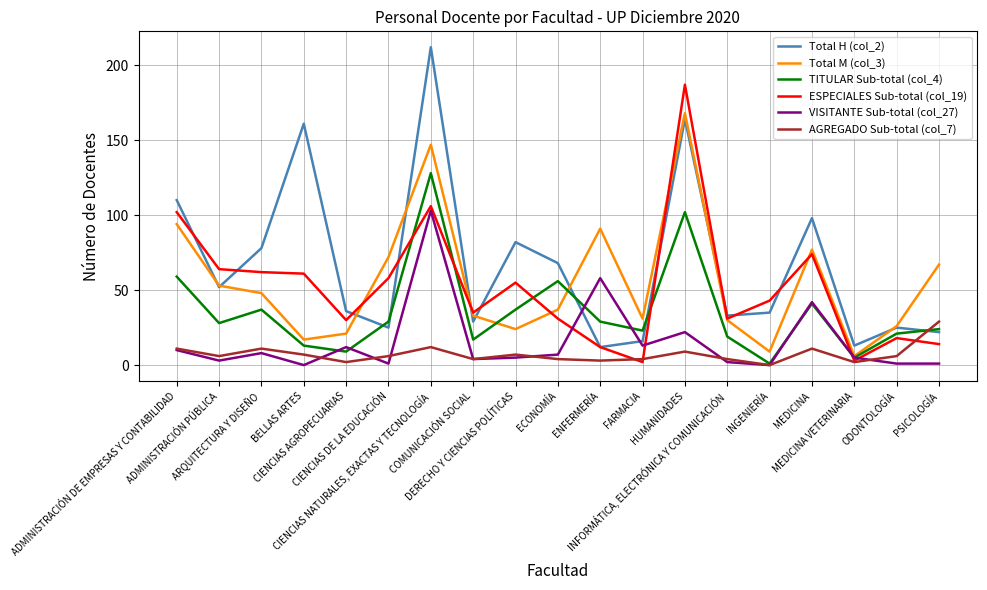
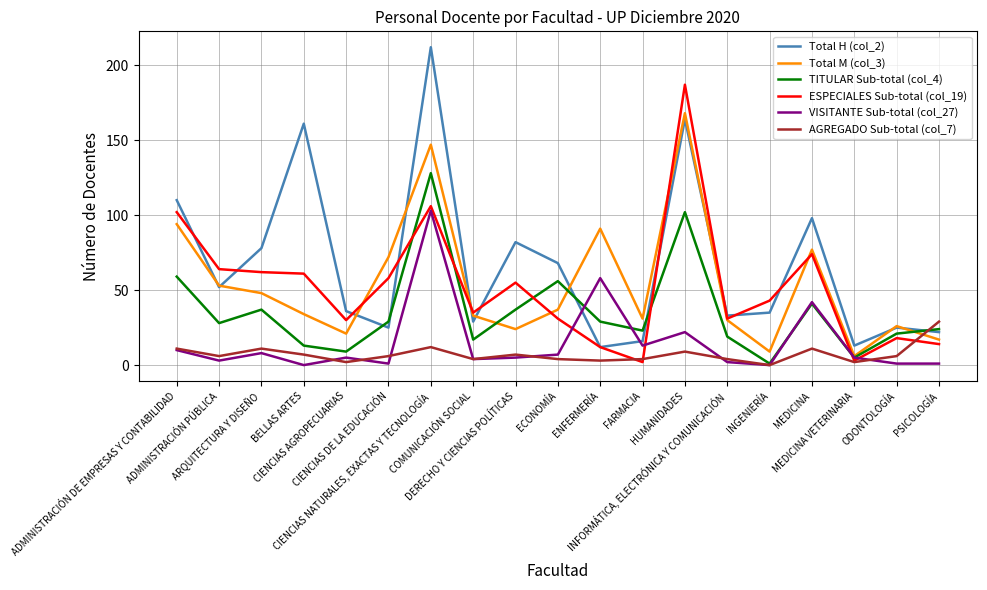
  {
    "Total H (col_2)": {
      "ADMINISTRACIÓN DE EMPRESAS Y CONTABILIDAD": 110,
      "ARQUITECTURA Y DISEÑO": 78,
      "BELLAS ARTES": 161,
      "CIENCIAS AGROPECUARIAS": 36,
      "CIENCIAS DE LA EDUCACIÓN": 25,
      "CIENCIAS NATURALES, EXACTAS Y TECNOLOGÍA": 212,
      "COMUNICACIÓN SOCIAL": 29,
      "DERECHO Y CIENCIAS POLÍTICAS": 82,
      "ECONOMÍA": 68,
      "FARMACIA": 16,
      "HUMANIDADES": 164,
      "INFORMÁTICA, ELECTRÓNICA Y COMUNICACIÓN": 33,
      "INGENIERÍA": 35,
      "MEDICINA": 98,
      "MEDICINA VETERINARIA": 13,
      "PSICOLOGÍA": 22
    },
    "Total M (col_3)": {
      "ADMINISTRACIÓN DE EMPRESAS Y CONTABILIDAD": 94,
      "ARQUITECTURA Y DISEÑO": 48,
-     "BELLAS ARTES": 17,
+     "BELLAS ARTES": 34,
      "CIENCIAS AGROPECUARIAS": 21,
      "CIENCIAS DE LA EDUCACIÓN": 72,
      "CIENCIAS NATURALES, EXACTAS Y TECNOLOGÍA": 147,
      "COMUNICACIÓN SOCIAL": 33,
      "DERECHO Y CIENCIAS POLÍTICAS": 24,
      "ECONOMÍA": 37,
      "ENFERMERÍA": 91,
      "FARMACIA": 31,
      "HUMANIDADES": 168,
      "INGENIERÍA": 9,
      "MEDICINA": 77,
-     "PSICOLOGÍA": 67
+     "PSICOLOGÍA": 17
    },
    "TITULAR Sub-total (col_4)": {
      "ADMINISTRACIÓN DE EMPRESAS Y CONTABILIDAD": 59,
      "ADMINISTRACIÓN PÚBLICA": 28,
      "ARQUITECTURA Y DISEÑO": 37,
      "BELLAS ARTES": 13,
      "CIENCIAS AGROPECUARIAS": 9,
      "CIENCIAS DE LA EDUCACIÓN": 29,
      "CIENCIAS NATURALES, EXACTAS Y TECNOLOGÍA": 128,
      "COMUNICACIÓN SOCIAL": 17,
      "DERECHO Y CIENCIAS POLÍTICAS": 37,
      "ECONOMÍA": 56,
      "ENFERMERÍA": 29,
      "FARMACIA": 23,
      "HUMANIDADES": 102,
      "INFORMÁTICA, ELECTRÓNICA Y COMUNICACIÓN": 19,
      "ODONTOLOGÍA": 21,
      "PSICOLOGÍA": 24
    },
    "ESPECIALES Sub-total (col_19)": {
      "ADMINISTRACIÓN DE EMPRESAS Y CONTABILIDAD": 102,
      "ADMINISTRACIÓN PÚBLICA": 64,
      "ARQUITECTURA Y DISEÑO": 62,
      "BELLAS ARTES": 61,
      "CIENCIAS AGROPECUARIAS": 30,
      "CIENCIAS DE LA EDUCACIÓN": 58,
      "CIENCIAS NATURALES, EXACTAS Y TECNOLOGÍA": 106,
      "COMUNICACIÓN SOCIAL": 35,
      "DERECHO Y CIENCIAS POLÍTICAS": 55,
      "ECONOMÍA": 31,
      "FARMACIA": 2,
      "HUMANIDADES": 187,
      "INGENIERÍA": 43,
      "MEDICINA": 74,
      "ODONTOLOGÍA": 18,
      "PSICOLOGÍA": 14
    },
    "VISITANTE Sub-total (col_27)": {
      "ADMINISTRACIÓN PÚBLICA": 3,
      "ARQUITECTURA Y DISEÑO": 8,
      "BELLAS ARTES": 0,
-     "CIENCIAS AGROPECUARIAS": 12,
+     "CIENCIAS AGROPECUARIAS": 5,
      "CIENCIAS DE LA EDUCACIÓN": 1,
      "CIENCIAS NATURALES, EXACTAS Y TECNOLOGÍA": 103,
      "DERECHO Y CIENCIAS POLÍTICAS": 5,
      "ECONOMÍA": 7,
      "ENFERMERÍA": 58,
      "FARMACIA": 13,
      "HUMANIDADES": 22,
      "INFORMÁTICA, ELECTRÓNICA Y COMUNICACIÓN": 2,
      "ODONTOLOGÍA": 1,
      "PSICOLOGÍA": 1
    },
    "AGREGADO Sub-total (col_7)": {
      "ADMINISTRACIÓN PÚBLICA": 6,
      "ARQUITECTURA Y DISEÑO": 11,
      "BELLAS ARTES": 7,
      "CIENCIAS AGROPECUARIAS": 2,
      "CIENCIAS DE LA EDUCACIÓN": 6,
      "CIENCIAS NATURALES, EXACTAS Y TECNOLOGÍA": 12,
      "DERECHO Y CIENCIAS POLÍTICAS": 7,
      "ECONOMÍA": 4,
      "ENFERMERÍA": 3,
      "FARMACIA": 4,
      "HUMANIDADES": 9,
      "INFORMÁTICA, ELECTRÓNICA Y COMUNICACIÓN": 4,
      "MEDICINA": 11,
      "ODONTOLOGÍA": 6,
      "PSICOLOGÍA": 29
    }
  }
